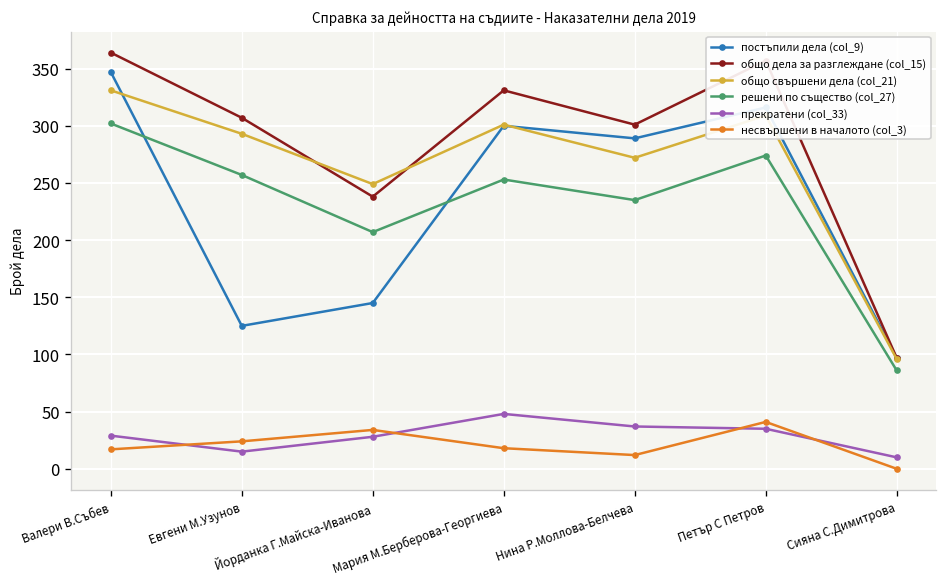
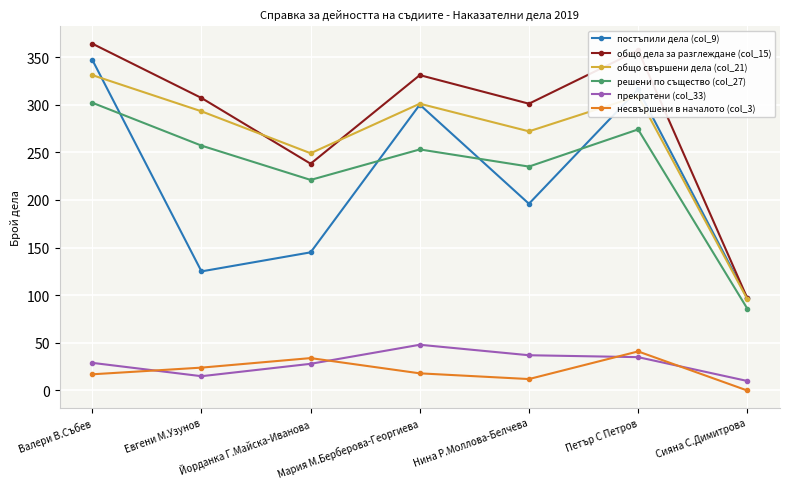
  {
    "постъпили дела (col_9)": {
      "Валери В.Събев": 350,
      "Евгени М.Узунов": 130,
      "Йорданка Г.Майска-Иванова": 150,
-     "Нина Р.Моллова-Белчева": 290
+     "Нина Р.Моллова-Белчева": 200
    },
    "общо дела за разглеждане (col_15)": {
      "Валери В.Събев": 360,
      "Евгени М.Узунов": 310,
      "Йорданка Г.Майска-Иванова": 240,
      "Мария М.Берберова-Георгиева": 330,
      "Нина Р.Моллова-Белчева": 300
    },
    "решени по същество (col_27)": {
      "Валери В.Събев": 300,
      "Евгени М.Узунов": 260,
-     "Йорданка Г.Майска-Иванова": 210,
+     "Йорданка Г.Майска-Иванова": 220,
      "Мария М.Берберова-Георгиева": 250,
      "Нина Р.Моллова-Белчева": 240,
      "Петър С Петров": 270,
      "Сияна С.Димитрова": 90
    },
    "прекратени (col_33)": {
      "Валери В.Събев": 30,
      "Евгени М.Узунов": 20,
      "Йорданка Г.Майска-Иванова": 30,
      "Мария М.Берберова-Георгиева": 50,
      "Нина Р.Моллова-Белчева": 40,
      "Петър С Петров": 40,
      "Сияна С.Димитрова": 10
    }
  }
